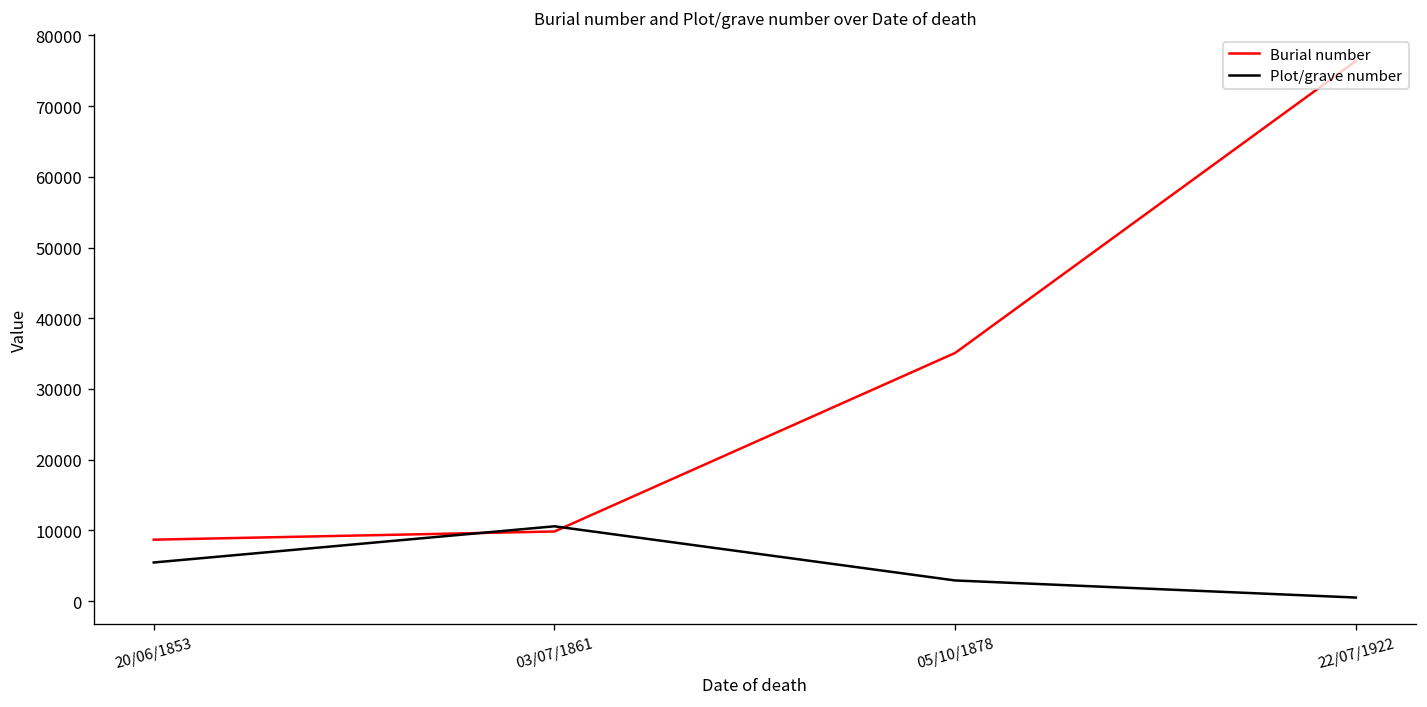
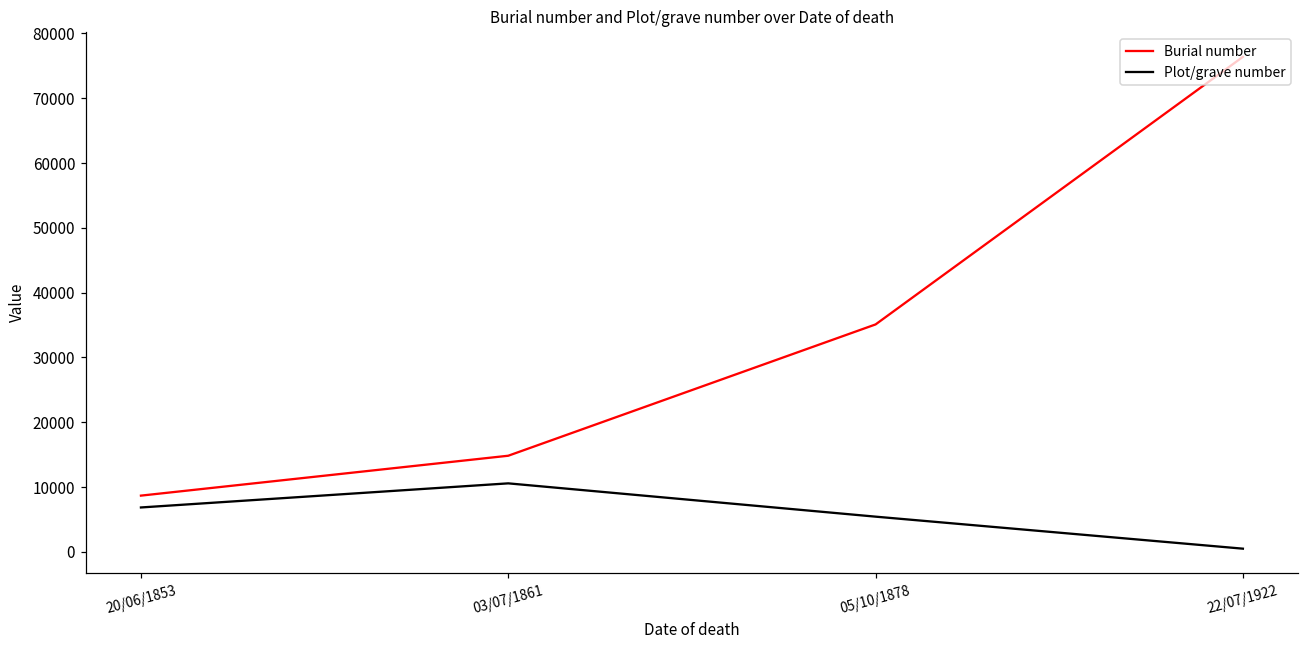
  {
    "Burial number": {
      "20/06/1853": 9000,
-     "03/07/1861": 10000,
+     "03/07/1861": 15000,
      "05/10/1878": 35000
    },
    "Plot/grave number": {
-     "20/06/1853": 5000,
+     "20/06/1853": 7000,
      "03/07/1861": 11000,
-     "05/10/1878": 3000,
+     "05/10/1878": 5000,
      "22/07/1922": 1000
    }
  }
